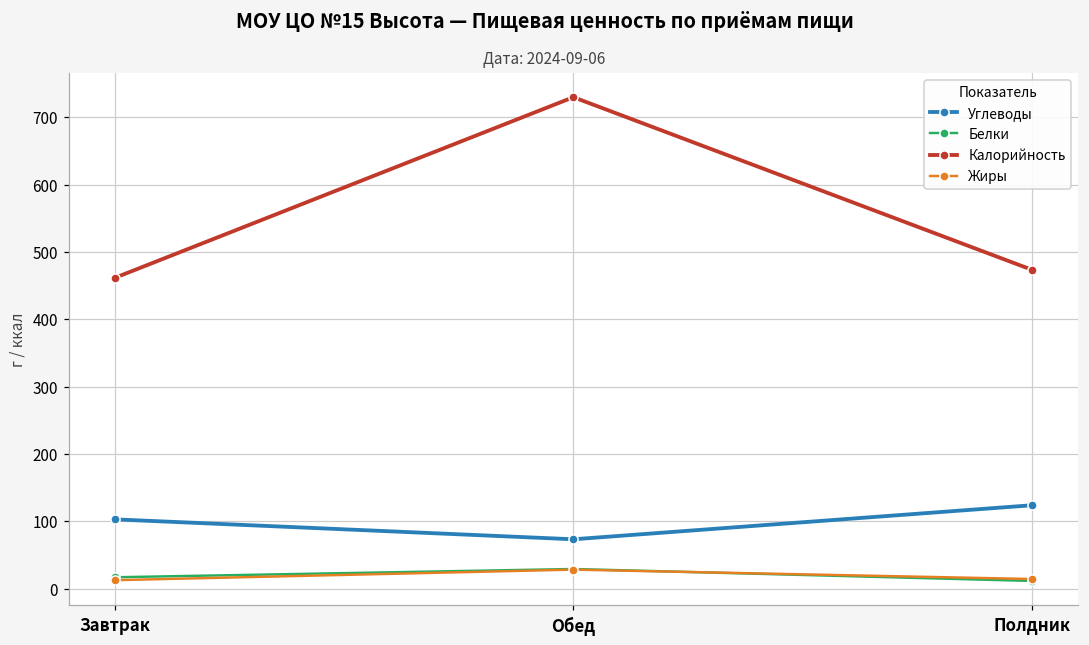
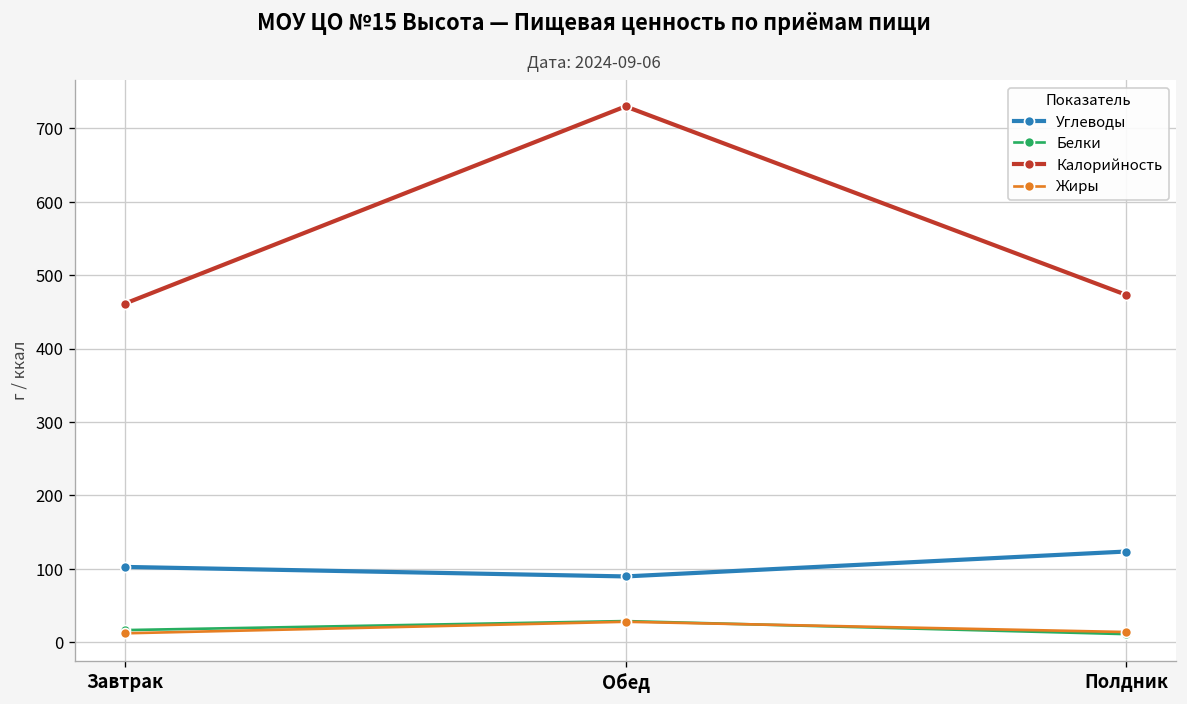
  {
    "Углеводы": {
      "Завтрак": 100,
-     "Обед": 70,
+     "Обед": 90,
      "Полдник": 120
    },
    "Белки": {
      "Завтрак": 20
    },
    "Калорийность": {
      "Завтрак": 460,
      "Обед": 730,
      "Полдник": 470
    },
    "Жиры": {
      "Завтрак": 10
    }
  }
